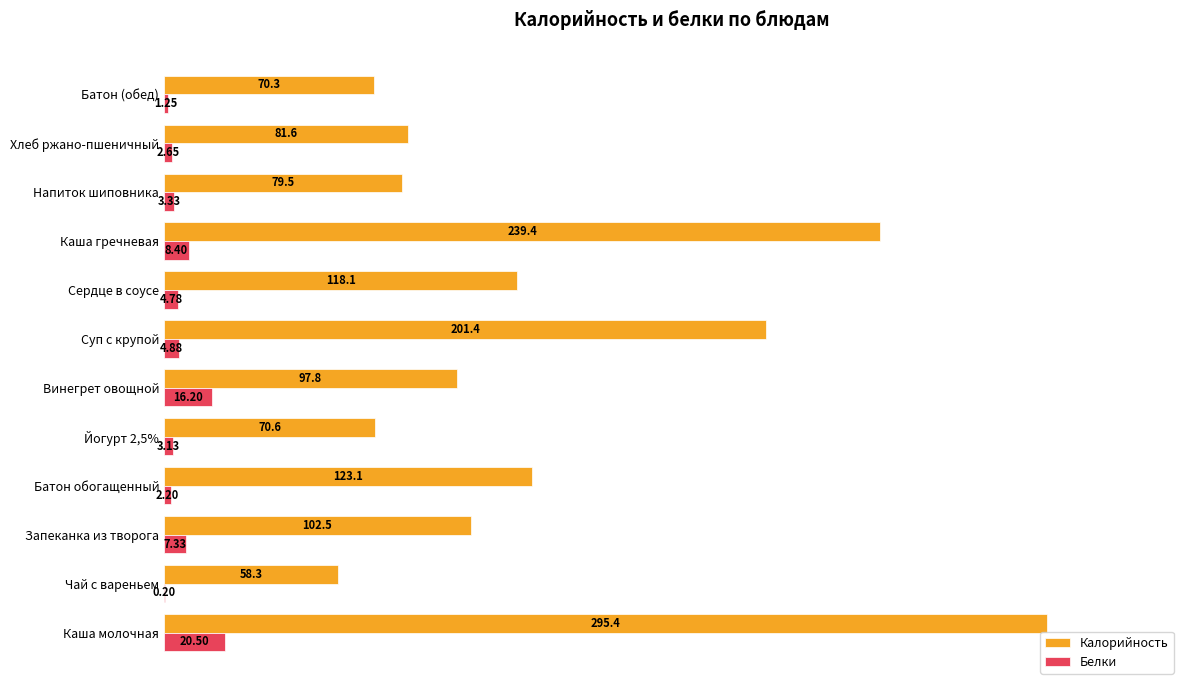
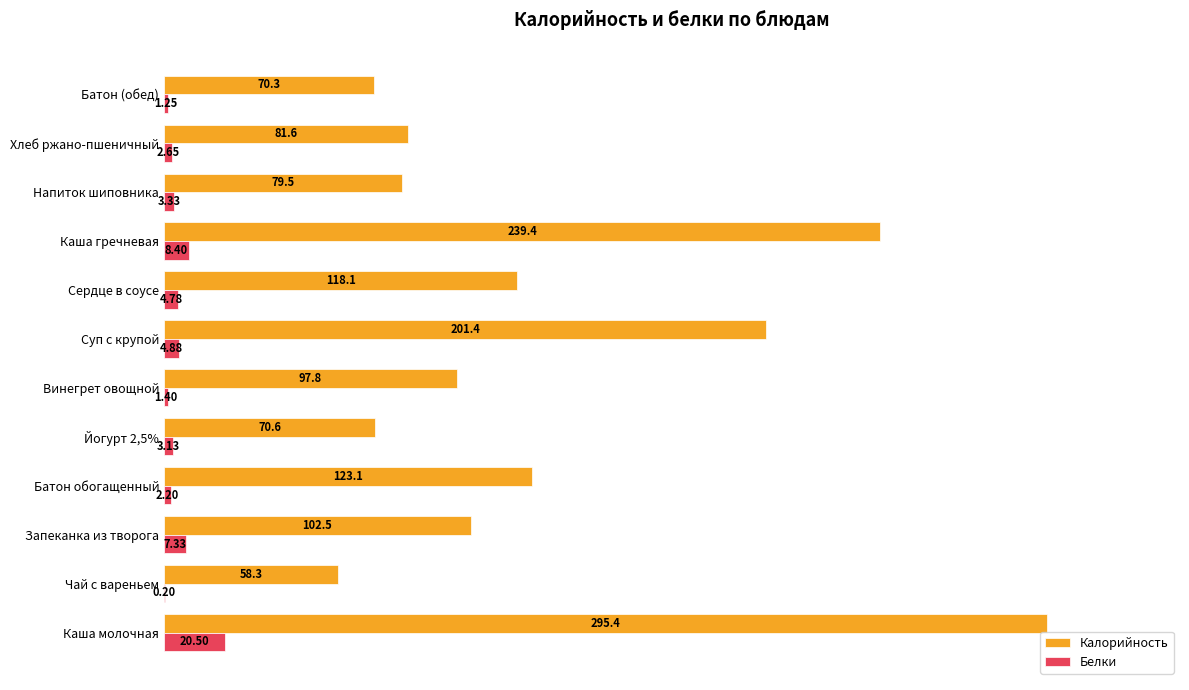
  {
    "Калорийность": {
      "Батон (обед)": 70.3,
      "Хлеб ржано-пшеничный": 81.6,
      "Напиток шиповника": 79.5,
      "Каша гречневая": 239.4,
      "Сердце в соусе": 118.1,
      "Суп с крупой": 201.4,
      "Винегрет овощной": 97.8,
      "Йогурт 2,5%": 70.6,
      "Батон обогащенный": 123.1,
      "Запеканка из творога": 102.5,
      "Чай с вареньем": 58.3,
      "Каша молочная": 295.4
    },
    "Белки": {
      "Батон (обед)": 1.25,
      "Хлеб ржано-пшеничный": 2.65,
      "Напиток шиповника": 3.33,
      "Каша гречневая": 8.40,
      "Сердце в соусе": 4.78,
      "Суп с крупой": 4.88,
-     "Винегрет овощной": 16.20,
+     "Винегрет овощной": 1.40,
      "Йогурт 2,5%": 3.13,
      "Батон обогащенный": 2.20,
      "Запеканка из творога": 7.33,
      "Чай с вареньем": 0.20,
      "Каша молочная": 20.50
    }
  }
